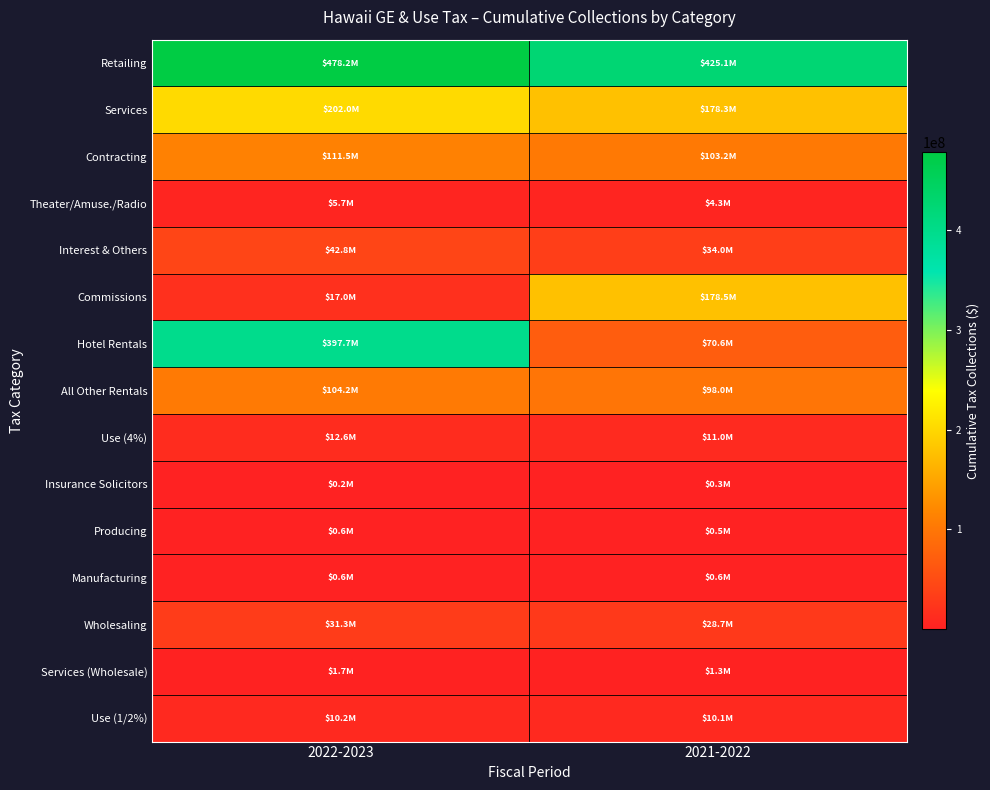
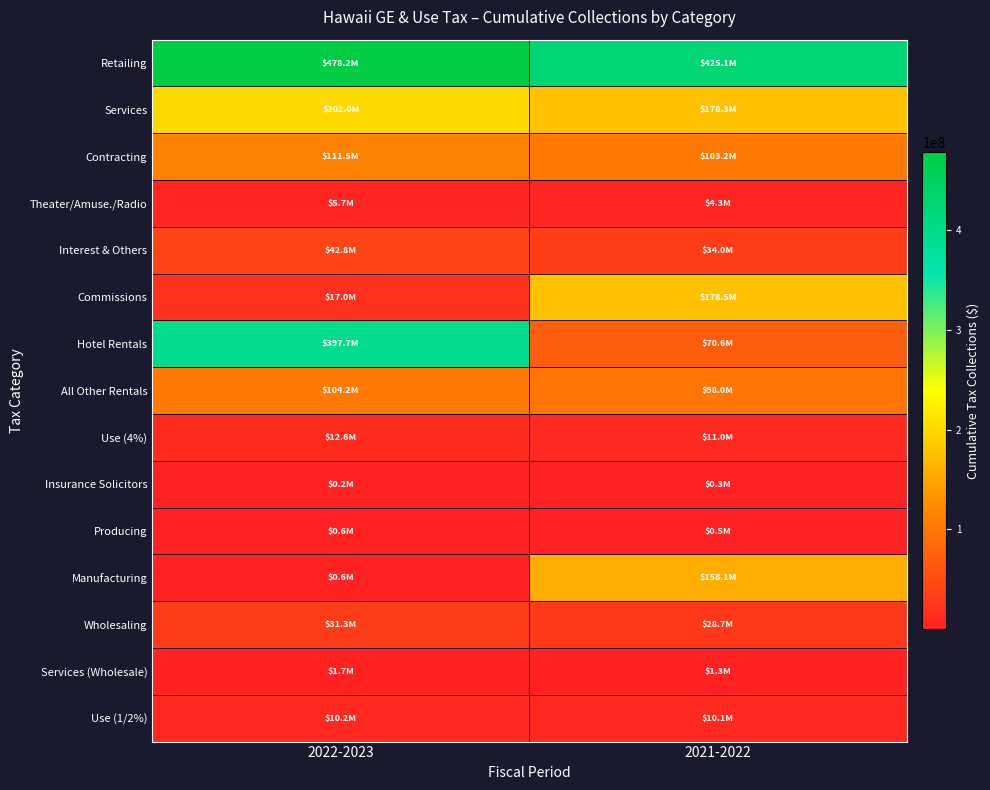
  {
    "Retailing": {
      "2022-2023": "$478.2M",
      "2021-2022": "$425.1M"
    },
    "Services": {
      "2022-2023": "$202.0M",
      "2021-2022": "$178.3M"
    },
    "Contracting": {
      "2022-2023": "$111.5M",
      "2021-2022": "$103.2M"
    },
    "Theater/Amuse./Radio": {
      "2022-2023": "$5.7M",
      "2021-2022": "$4.3M"
    },
    "Interest & Others": {
      "2022-2023": "$42.8M",
      "2021-2022": "$34.0M"
    },
    "Commissions": {
      "2022-2023": "$17.0M",
      "2021-2022": "$178.5M"
    },
    "Hotel Rentals": {
      "2022-2023": "$397.7M",
      "2021-2022": "$70.6M"
    },
    "All Other Rentals": {
      "2022-2023": "$104.2M",
      "2021-2022": "$98.0M"
    },
    "Use (4%)": {
      "2022-2023": "$12.6M",
      "2021-2022": "$11.0M"
    },
    "Insurance Solicitors": {
      "2022-2023": "$0.2M",
      "2021-2022": "$0.3M"
    },
    "Producing": {
      "2022-2023": "$0.6M",
      "2021-2022": "$0.5M"
    },
    "Manufacturing": {
      "2022-2023": "$0.6M",
-     "2021-2022": "$0.6M"
+     "2021-2022": "$158.1M"
    },
    "Wholesaling": {
      "2022-2023": "$31.3M",
      "2021-2022": "$28.7M"
    },
    "Services (Wholesale)": {
      "2022-2023": "$1.7M",
      "2021-2022": "$1.3M"
    },
    "Use (1/2%)": {
      "2022-2023": "$10.2M",
      "2021-2022": "$10.1M"
    }
  }
